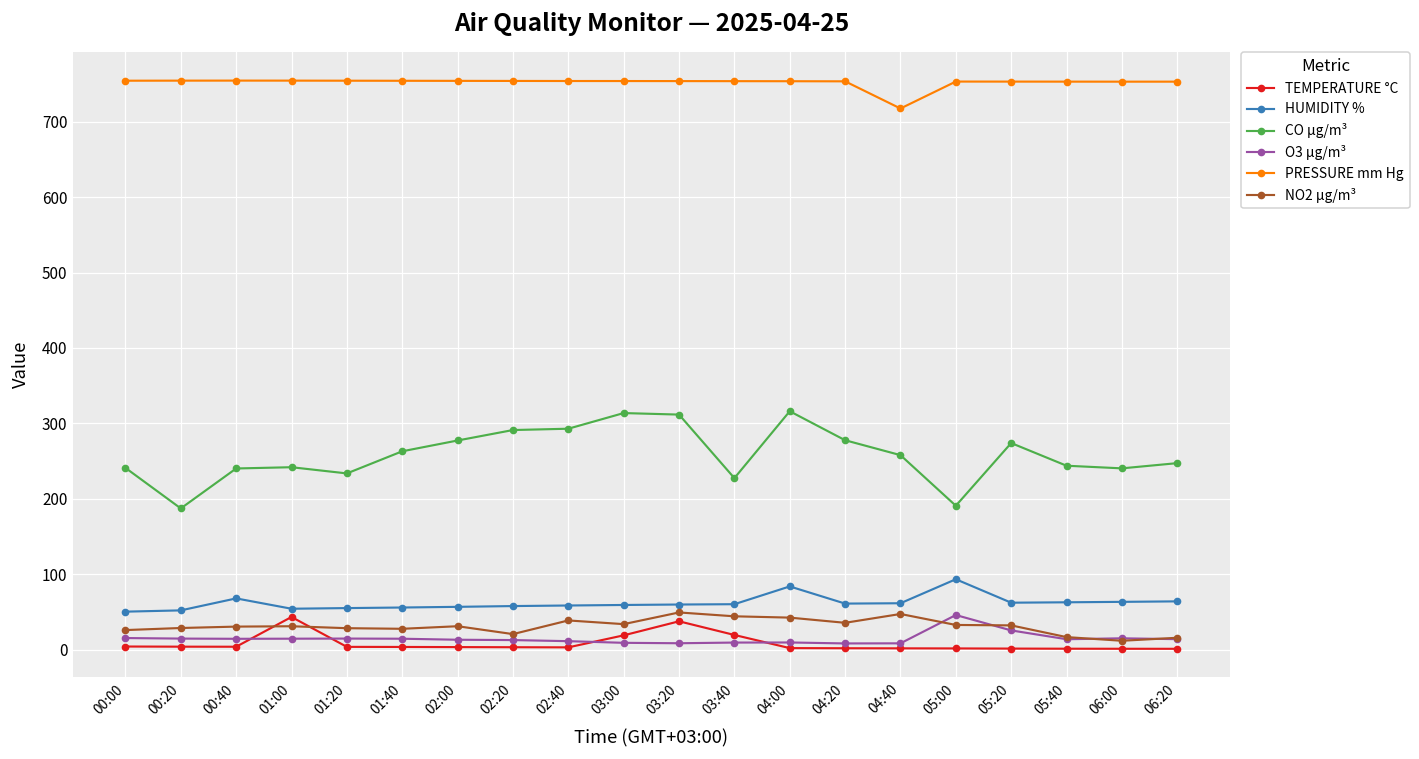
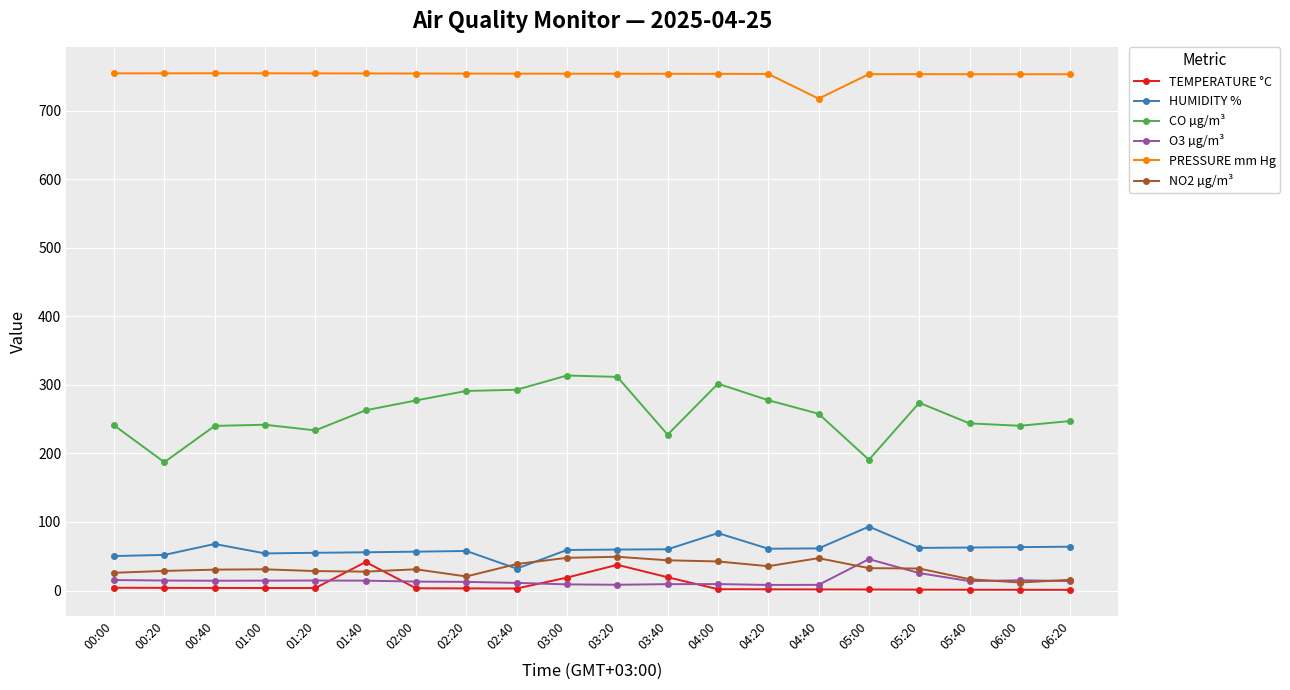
  {
    "TEMPERATURE °C": {
      "00:00": 0,
      "00:20": 0,
      "00:40": 0,
-     "01:00": 40,
+     "01:00": 0,
      "01:20": 0,
-     "01:40": 0,
+     "01:40": 40,
      "02:00": 0,
      "02:20": 0,
      "02:40": 0,
      "03:00": 20,
      "03:20": 40,
      "03:40": 20,
      "04:00": 0,
      "04:20": 0,
      "04:40": 0,
      "05:00": 0,
      "05:20": 0,
      "05:40": 0,
      "06:00": 0,
      "06:20": 0
    },
    "HUMIDITY %": {
      "00:00": 50,
      "00:20": 50,
      "00:40": 70,
      "01:00": 50,
      "01:20": 60,
      "01:40": 60,
      "02:00": 60,
      "02:20": 60,
-     "02:40": 60,
+     "02:40": 30,
      "03:00": 60,
      "03:20": 60,
      "03:40": 60,
      "04:00": 80,
      "04:20": 60,
      "04:40": 60,
      "05:00": 90,
      "05:20": 60,
      "05:40": 60,
      "06:00": 60,
      "06:20": 60
    },
    "CO µg/m³": {
      "00:00": 240,
      "00:20": 190,
      "00:40": 240,
      "01:00": 240,
      "01:20": 230,
      "01:40": 260,
      "02:00": 280,
      "02:20": 290,
      "02:40": 290,
      "03:00": 310,
      "03:20": 310,
      "03:40": 230,
-     "04:00": 320,
+     "04:00": 300,
      "04:20": 280,
      "04:40": 260,
      "05:00": 190,
      "05:20": 270,
      "05:40": 240,
      "06:00": 240,
      "06:20": 250
    },
    "O3 µg/m³": {
      "00:00": 20,
      "00:20": 10,
      "00:40": 10,
      "01:00": 10,
      "01:20": 10,
      "01:40": 10,
      "02:00": 10,
      "02:20": 10,
      "02:40": 10,
      "03:00": 10,
      "03:20": 10,
      "03:40": 10,
      "04:00": 10,
      "04:20": 10,
      "04:40": 10,
      "05:00": 50,
      "05:20": 30
    },
    "PRESSURE mm Hg": {
      "00:00": 750,
      "00:20": 750,
      "00:40": 750,
      "01:00": 750,
      "01:20": 750,
      "01:40": 750,
      "02:00": 750,
      "02:20": 750,
      "02:40": 750,
      "03:00": 750,
      "03:20": 750,
      "03:40": 750,
      "04:00": 750,
      "04:20": 750,
      "04:40": 720,
      "05:00": 750,
      "05:20": 750,
      "05:40": 750,
      "06:00": 750,
      "06:20": 750
    },
    "NO2 µg/m³": {
      "00:00": 30,
      "00:20": 30,
      "00:40": 30,
      "01:00": 30,
      "01:20": 30,
      "01:40": 30,
      "02:00": 30,
      "02:20": 20,
      "02:40": 40,
-     "03:00": 30,
+     "03:00": 50,
      "03:20": 50,
      "03:40": 40,
      "04:00": 40,
      "04:20": 40,
      "04:40": 50,
      "05:00": 30,
      "05:20": 30
    }
  }
